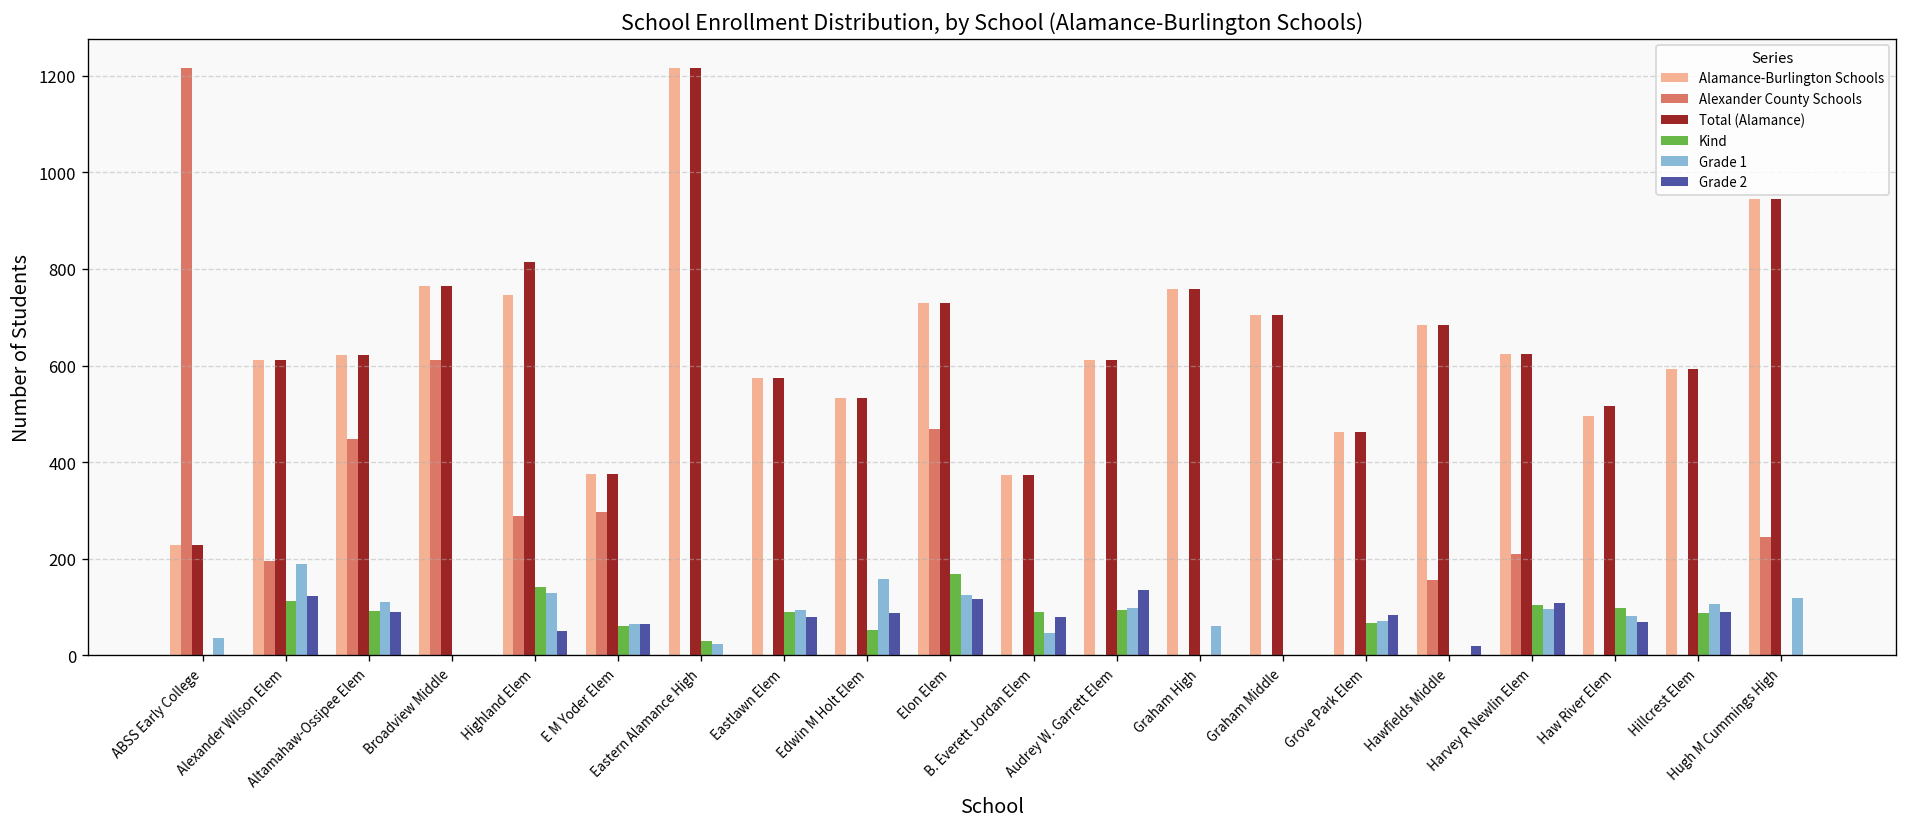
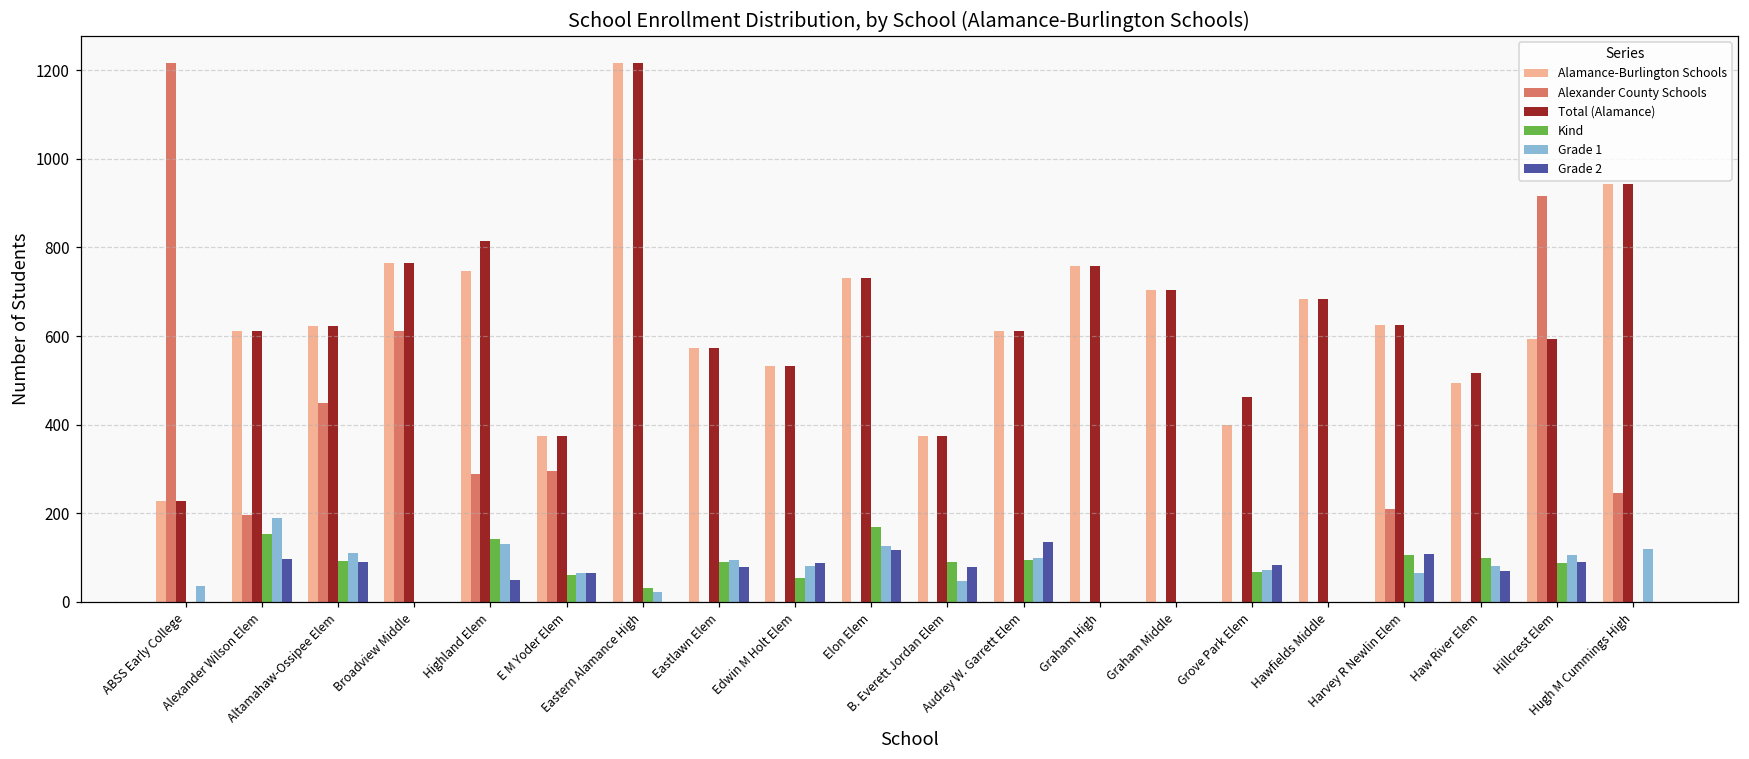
  {
    "Alamance-Burlington Schools": {
      "ABSS Early College": 230,
      "Alexander Wilson Elem": 610,
      "Altamahaw-Ossipee Elem": 620,
      "Broadview Middle": 760,
      "Highland Elem": 750,
      "E M Yoder Elem": 380,
      "Eastern Alamance High": 1220,
      "Eastlawn Elem": 570,
      "Edwin M Holt Elem": 530,
      "Elon Elem": 730,
      "B. Everett Jordan Elem": 370,
      "Audrey W. Garrett Elem": 610,
      "Graham High": 760,
      "Graham Middle": 700,
-     "Grove Park Elem": 460,
+     "Grove Park Elem": 400,
      "Hawfields Middle": 680,
      "Harvey R Newlin Elem": 630,
      "Haw River Elem": 500,
      "Hillcrest Elem": 590,
      "Hugh M Cummings High": 940
    },
    "Alexander County Schools": {
      "ABSS Early College": 1220,
      "Alexander Wilson Elem": 200,
      "Altamahaw-Ossipee Elem": 450,
      "Broadview Middle": 610,
      "Highland Elem": 290,
      "E M Yoder Elem": 300,
      "Eastern Alamance High": 0,
      "Eastlawn Elem": 0,
      "Edwin M Holt Elem": 0,
-     "Elon Elem": 470,
+     "Elon Elem": 0,
      "B. Everett Jordan Elem": 0,
      "Audrey W. Garrett Elem": 0,
      "Graham High": 0,
      "Graham Middle": 0,
      "Grove Park Elem": 0,
-     "Hawfields Middle": 160,
+     "Hawfields Middle": 0,
      "Harvey R Newlin Elem": 210,
      "Haw River Elem": 0,
-     "Hillcrest Elem": 0,
+     "Hillcrest Elem": 920,
      "Hugh M Cummings High": 250
    },
    "Total (Alamance)": {
      "ABSS Early College": 230,
      "Alexander Wilson Elem": 610,
      "Altamahaw-Ossipee Elem": 620,
      "Broadview Middle": 760,
      "Highland Elem": 810,
      "E M Yoder Elem": 380,
      "Eastern Alamance High": 1220,
      "Eastlawn Elem": 570,
      "Edwin M Holt Elem": 530,
      "Elon Elem": 730,
      "B. Everett Jordan Elem": 370,
      "Audrey W. Garrett Elem": 610,
      "Graham High": 760,
      "Graham Middle": 700,
      "Grove Park Elem": 460,
      "Hawfields Middle": 680,
      "Harvey R Newlin Elem": 630,
      "Haw River Elem": 520,
      "Hillcrest Elem": 590,
      "Hugh M Cummings High": 940
    },
    "Kind": {
      "ABSS Early College": 0,
-     "Alexander Wilson Elem": 110,
+     "Alexander Wilson Elem": 150,
      "Altamahaw-Ossipee Elem": 90,
      "Broadview Middle": 0,
      "Highland Elem": 140,
      "E M Yoder Elem": 60,
      "Eastern Alamance High": 30,
      "Eastlawn Elem": 90,
      "Edwin M Holt Elem": 50,
      "Elon Elem": 170,
      "B. Everett Jordan Elem": 90,
      "Audrey W. Garrett Elem": 100,
      "Graham High": 0,
      "Graham Middle": 0,
      "Grove Park Elem": 70,
      "Hawfields Middle": 0,
      "Harvey R Newlin Elem": 110,
      "Haw River Elem": 100,
      "Hillcrest Elem": 90,
      "Hugh M Cummings High": 0
    },
    "Grade 1": {
      "ABSS Early College": 40,
      "Alexander Wilson Elem": 190,
      "Altamahaw-Ossipee Elem": 110,
      "Broadview Middle": 0,
      "Highland Elem": 130,
      "E M Yoder Elem": 70,
      "Eastern Alamance High": 20,
      "Eastlawn Elem": 100,
-     "Edwin M Holt Elem": 160,
+     "Edwin M Holt Elem": 80,
      "Elon Elem": 130,
      "B. Everett Jordan Elem": 50,
      "Audrey W. Garrett Elem": 100,
-     "Graham High": 60,
+     "Graham High": 0,
      "Graham Middle": 0,
      "Grove Park Elem": 70,
      "Hawfields Middle": 0,
-     "Harvey R Newlin Elem": 100,
+     "Harvey R Newlin Elem": 60,
      "Haw River Elem": 80,
      "Hillcrest Elem": 110,
      "Hugh M Cummings High": 120
    },
    "Grade 2": {
      "ABSS Early College": 0,
-     "Alexander Wilson Elem": 120,
+     "Alexander Wilson Elem": 100,
      "Altamahaw-Ossipee Elem": 90,
      "Broadview Middle": 0,
      "Highland Elem": 50,
      "E M Yoder Elem": 70,
      "Eastern Alamance High": 0,
      "Eastlawn Elem": 80,
      "Edwin M Holt Elem": 90,
      "Elon Elem": 120,
      "B. Everett Jordan Elem": 80,
      "Audrey W. Garrett Elem": 140,
      "Graham High": 0,
      "Graham Middle": 0,
      "Grove Park Elem": 80,
-     "Hawfields Middle": 20,
+     "Hawfields Middle": 0,
      "Harvey R Newlin Elem": 110,
      "Haw River Elem": 70,
      "Hillcrest Elem": 90,
      "Hugh M Cummings High": 0
    }
  }
